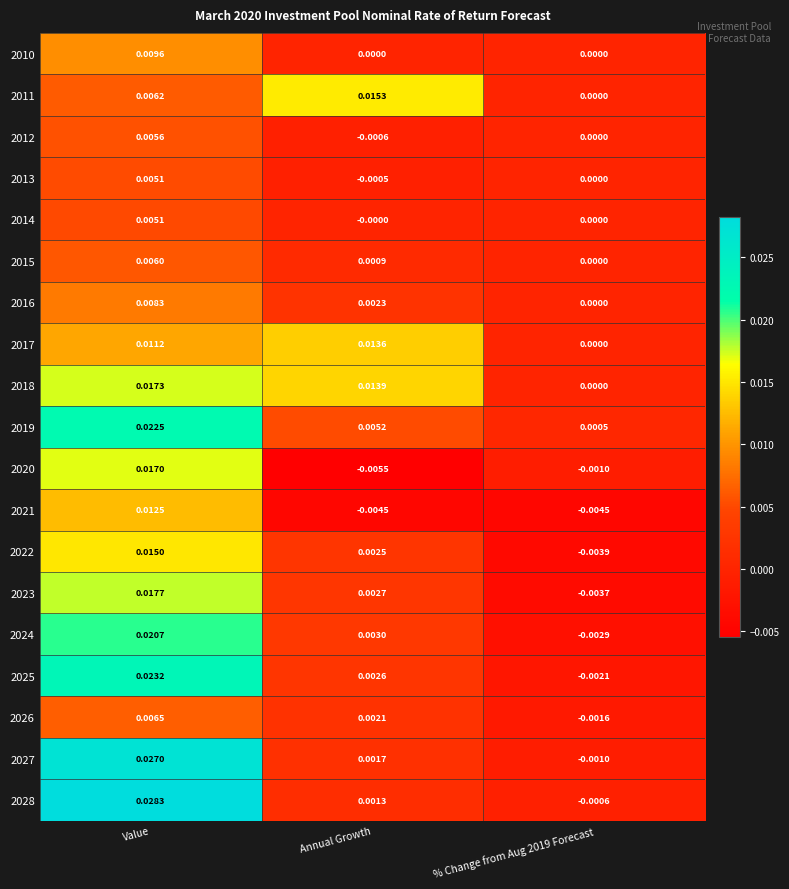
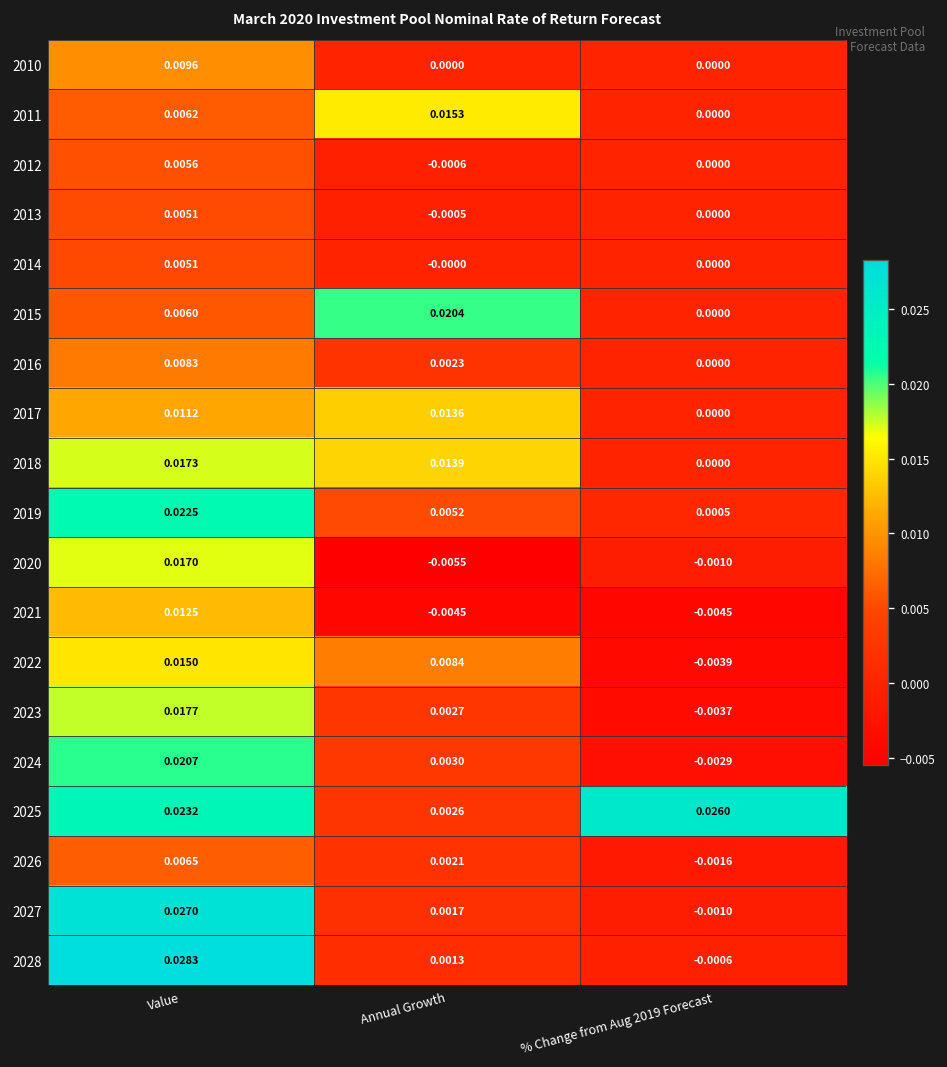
  {
    "2010": {
      "Value": 0.0096,
      "Annual Growth": 0.0000,
      "% Change from Aug 2019 Forecast": 0.0000
    },
    "2011": {
      "Value": 0.0062,
      "Annual Growth": 0.0153,
      "% Change from Aug 2019 Forecast": 0.0000
    },
    "2012": {
      "Value": 0.0056,
      "Annual Growth": -0.0006,
      "% Change from Aug 2019 Forecast": 0.0000
    },
    "2013": {
      "Value": 0.0051,
      "Annual Growth": -0.0005,
      "% Change from Aug 2019 Forecast": 0.0000
    },
    "2014": {
      "Value": 0.0051,
      "Annual Growth": -0.0000,
      "% Change from Aug 2019 Forecast": 0.0000
    },
    "2015": {
      "Value": 0.0060,
-     "Annual Growth": 0.0009,
+     "Annual Growth": 0.0204,
      "% Change from Aug 2019 Forecast": 0.0000
    },
    "2016": {
      "Value": 0.0083,
      "Annual Growth": 0.0023,
      "% Change from Aug 2019 Forecast": 0.0000
    },
    "2017": {
      "Value": 0.0112,
      "Annual Growth": 0.0136,
      "% Change from Aug 2019 Forecast": 0.0000
    },
    "2018": {
      "Value": 0.0173,
      "Annual Growth": 0.0139,
      "% Change from Aug 2019 Forecast": 0.0000
    },
    "2019": {
      "Value": 0.0225,
      "Annual Growth": 0.0052,
      "% Change from Aug 2019 Forecast": 0.0005
    },
    "2020": {
      "Value": 0.0170,
      "Annual Growth": -0.0055,
      "% Change from Aug 2019 Forecast": -0.0010
    },
    "2021": {
      "Value": 0.0125,
      "Annual Growth": -0.0045,
      "% Change from Aug 2019 Forecast": -0.0045
    },
    "2022": {
      "Value": 0.0150,
-     "Annual Growth": 0.0025,
+     "Annual Growth": 0.0084,
      "% Change from Aug 2019 Forecast": -0.0039
    },
    "2023": {
      "Value": 0.0177,
      "Annual Growth": 0.0027,
      "% Change from Aug 2019 Forecast": -0.0037
    },
    "2024": {
      "Value": 0.0207,
      "Annual Growth": 0.0030,
      "% Change from Aug 2019 Forecast": -0.0029
    },
    "2025": {
      "Value": 0.0232,
      "Annual Growth": 0.0026,
-     "% Change from Aug 2019 Forecast": -0.0021
+     "% Change from Aug 2019 Forecast": 0.0260
    },
    "2026": {
      "Value": 0.0065,
      "Annual Growth": 0.0021,
      "% Change from Aug 2019 Forecast": -0.0016
    },
    "2027": {
      "Value": 0.0270,
      "Annual Growth": 0.0017,
      "% Change from Aug 2019 Forecast": -0.0010
    },
    "2028": {
      "Value": 0.0283,
      "Annual Growth": 0.0013,
      "% Change from Aug 2019 Forecast": -0.0006
    }
  }
